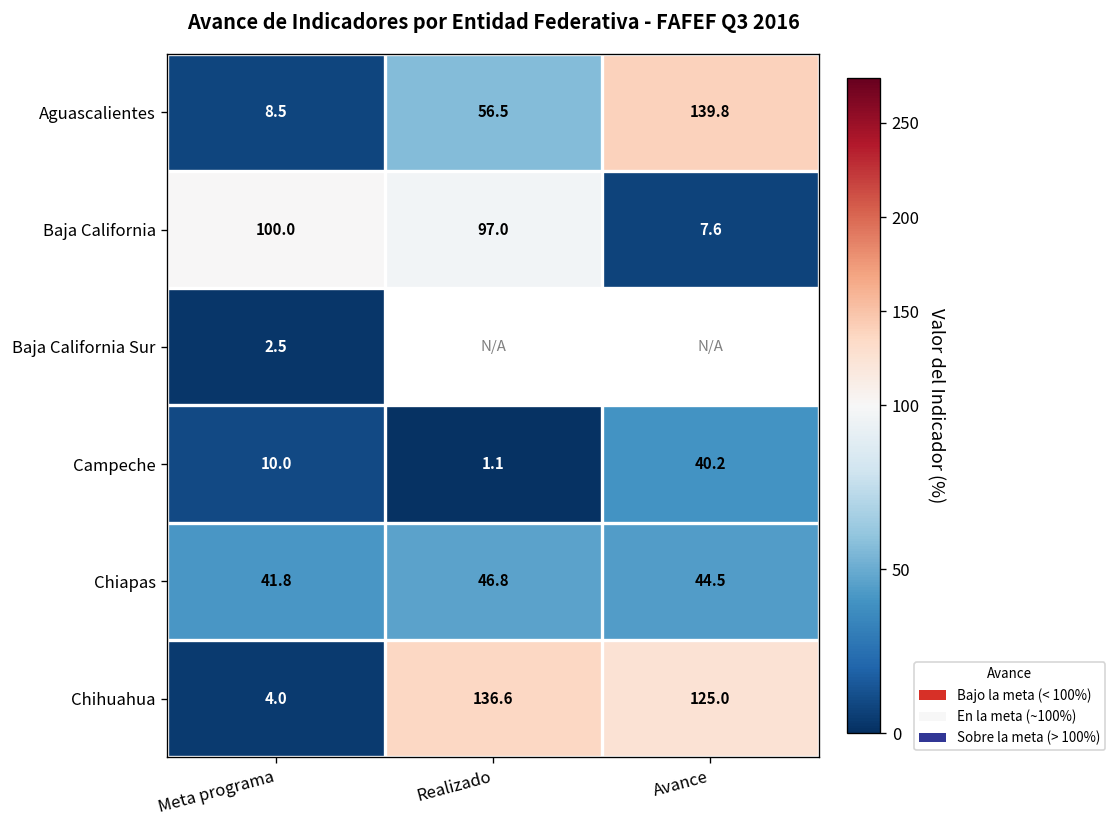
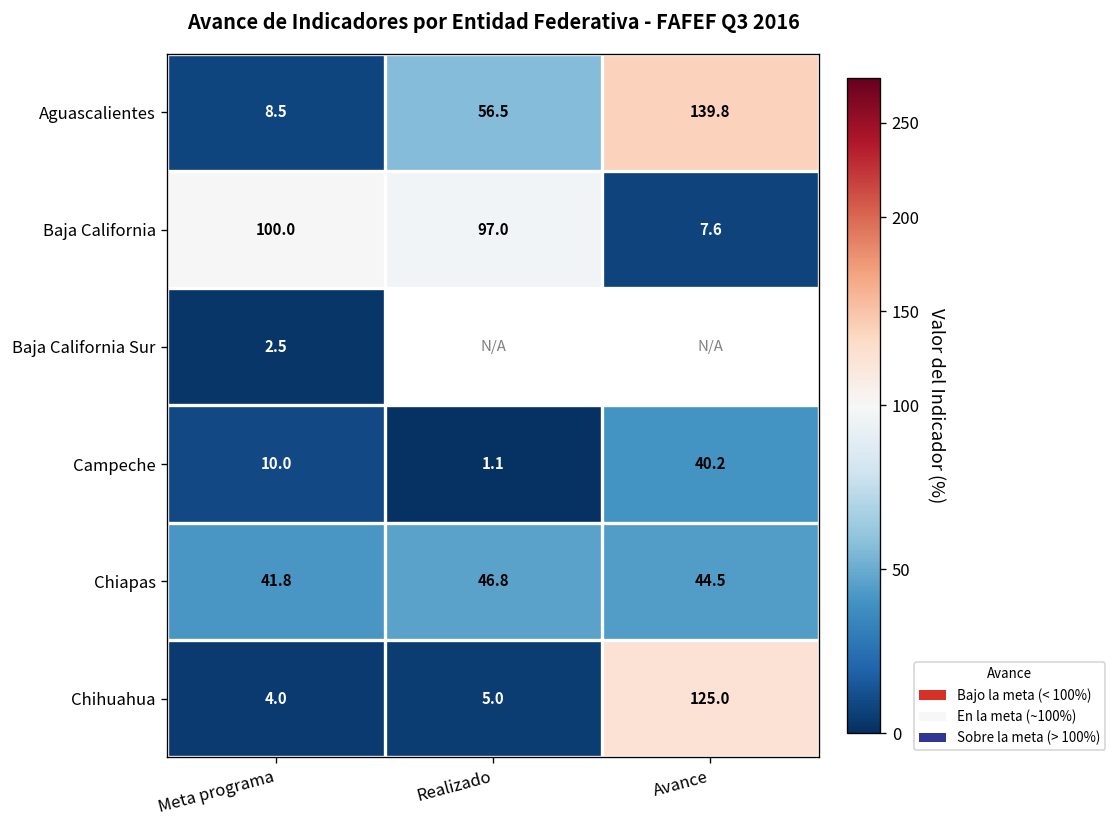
  {
    "Aguascalientes": {
      "Meta programa": 8.5,
      "Realizado": 56.5,
      "Avance": 139.8
    },
    "Baja California": {
      "Meta programa": 100.0,
      "Realizado": 97.0,
      "Avance": 7.6
    },
    "Baja California Sur": {
      "Meta programa": 2.5
    },
    "Campeche": {
      "Meta programa": 10.0,
      "Realizado": 1.1,
      "Avance": 40.2
    },
    "Chiapas": {
      "Meta programa": 41.8,
      "Realizado": 46.8,
      "Avance": 44.5
    },
    "Chihuahua": {
      "Meta programa": 4.0,
-     "Realizado": 136.6,
+     "Realizado": 5.0,
      "Avance": 125.0
    }
  }
